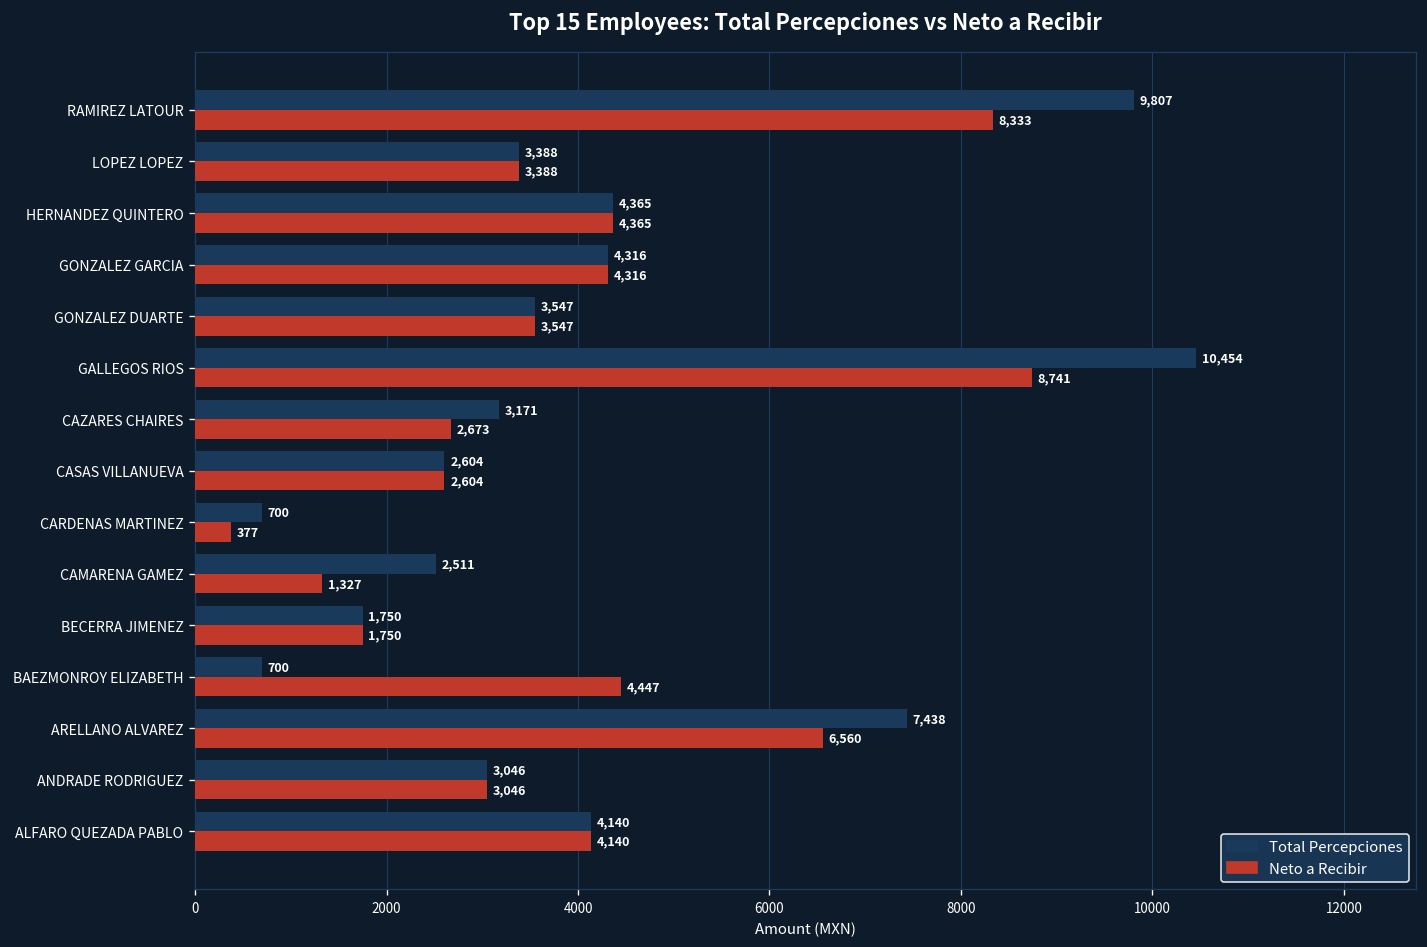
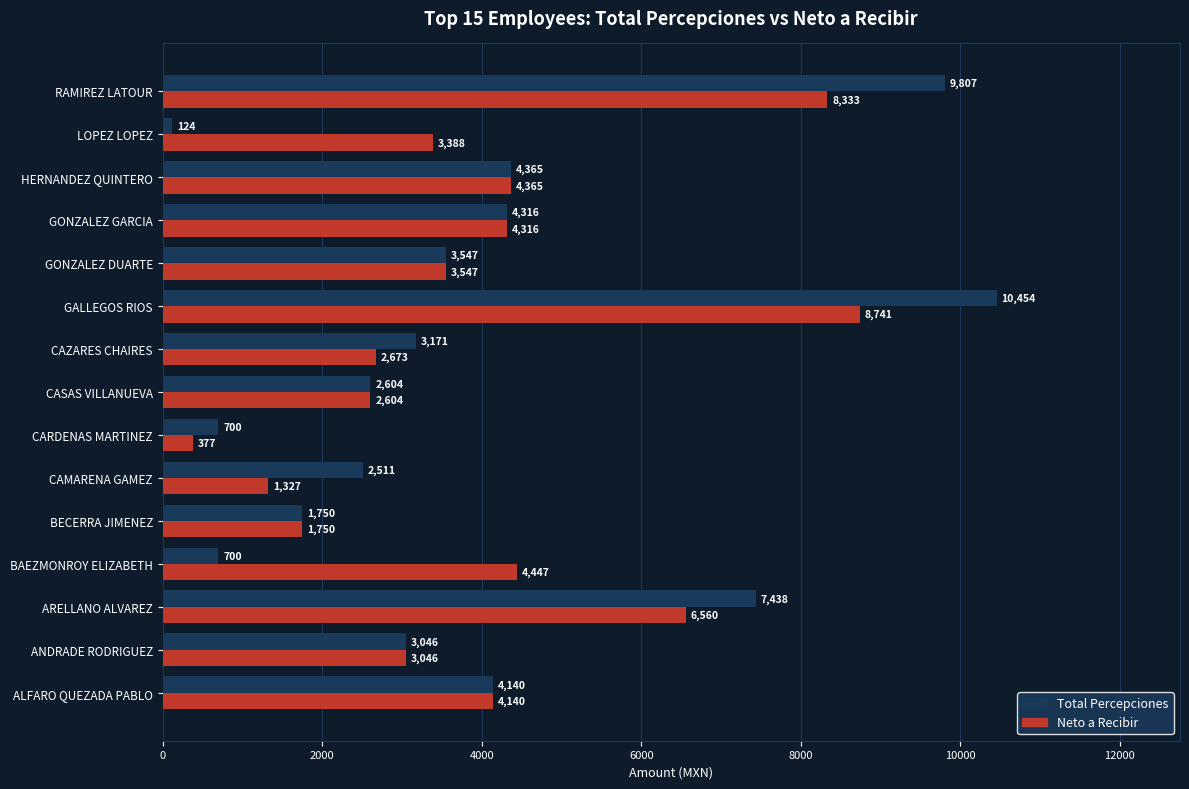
  {
    "Total Percepciones": {
      "RAMIREZ LATOUR": "9,807",
-     "LOPEZ LOPEZ": "3,388",
+     "LOPEZ LOPEZ": "124",
      "HERNANDEZ QUINTERO": "4,365",
      "GONZALEZ GARCIA": "4,316",
      "GONZALEZ DUARTE": "3,547",
      "GALLEGOS RIOS": "10,454",
      "CAZARES CHAIRES": "3,171",
      "CASAS VILLANUEVA": "2,604",
      "CARDENAS MARTINEZ": "700",
      "CAMARENA GAMEZ": "2,511",
      "BECERRA JIMENEZ": "1,750",
      "BAEZMONROY ELIZABETH": "700",
      "ARELLANO ALVAREZ": "7,438",
      "ANDRADE RODRIGUEZ": "3,046",
      "ALFARO QUEZADA PABLO": "4,140"
    },
    "Neto a Recibir": {
      "RAMIREZ LATOUR": "8,333",
      "LOPEZ LOPEZ": "3,388",
      "HERNANDEZ QUINTERO": "4,365",
      "GONZALEZ GARCIA": "4,316",
      "GONZALEZ DUARTE": "3,547",
      "GALLEGOS RIOS": "8,741",
      "CAZARES CHAIRES": "2,673",
      "CASAS VILLANUEVA": "2,604",
      "CARDENAS MARTINEZ": "377",
      "CAMARENA GAMEZ": "1,327",
      "BECERRA JIMENEZ": "1,750",
      "BAEZMONROY ELIZABETH": "4,447",
      "ARELLANO ALVAREZ": "6,560",
      "ANDRADE RODRIGUEZ": "3,046",
      "ALFARO QUEZADA PABLO": "4,140"
    }
  }
